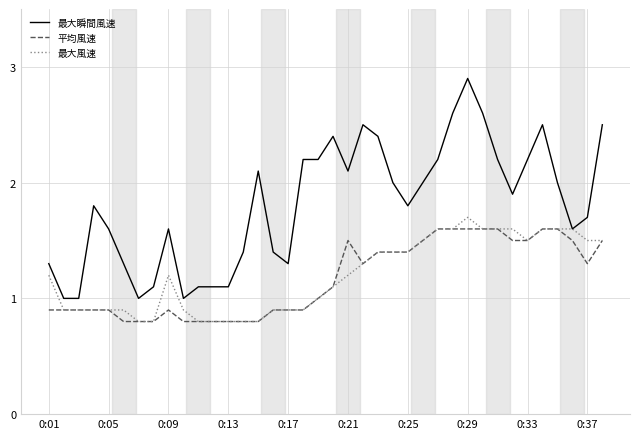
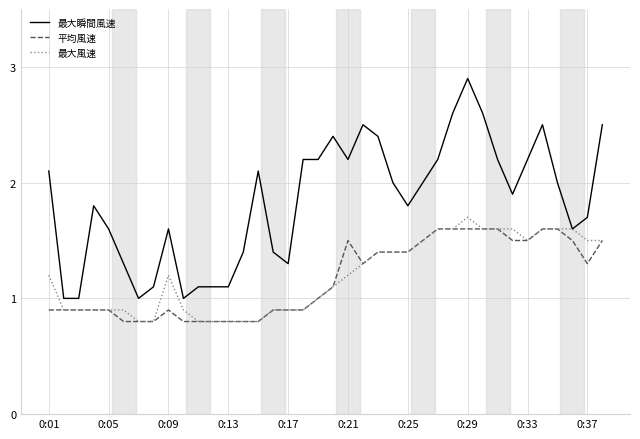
  {
    "最大瞬間風速": {
-     "0:01": 1.3,
+     "0:01": 2.1,
      "0:05": 1.6,
      "0:09": 1.6,
      "0:13": 1.1,
      "0:17": 1.3,
-     "0:21": 2.1,
+     "0:21": 2.2,
      "0:25": 1.8,
      "0:29": 2.9,
      "0:33": 2.2,
      "0:37": 1.7
    },
    "平均風速": {
      "0:01": 0.9,
      "0:09": 0.9,
      "0:21": 1.5,
      "0:29": 1.6,
      "0:37": 1.3
    },
    "最大風速": {
      "0:01": 1.2,
      "0:09": 1.2,
      "0:21": 1.2,
      "0:29": 1.7,
      "0:37": 1.5
    }
  }
